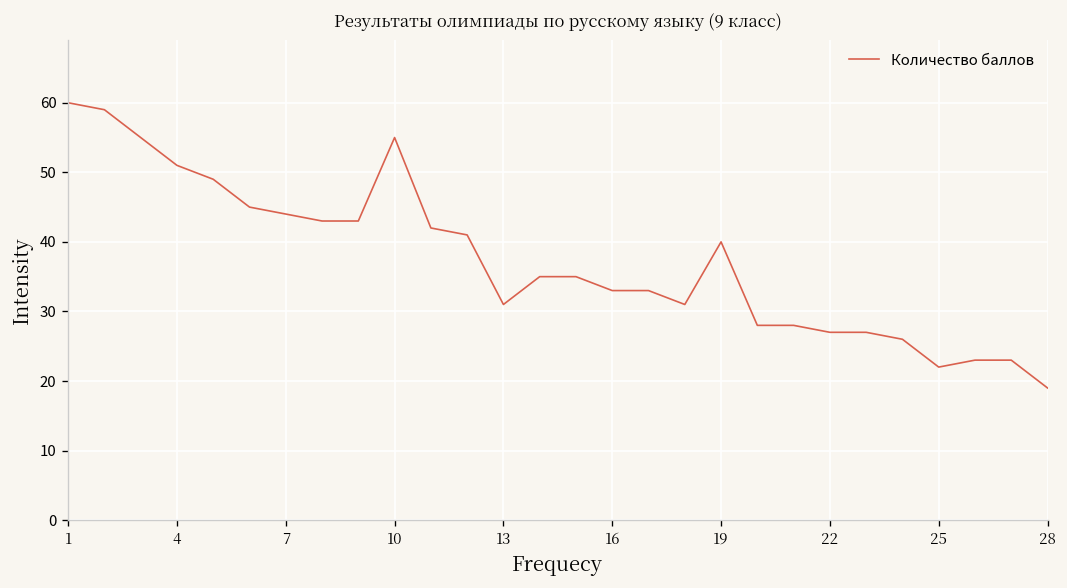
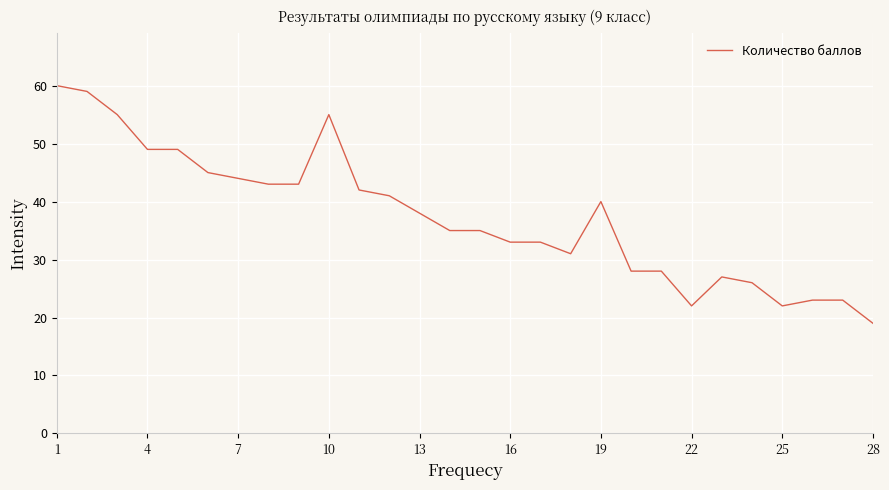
  {
    "1": 60,
-   "4": 51,
+   "4": 49,
    "7": 44,
    "10": 55,
-   "13": 31,
+   "13": 38,
    "16": 33,
    "19": 40,
-   "22": 27,
+   "22": 22,
    "25": 22,
    "28": 19
  }
